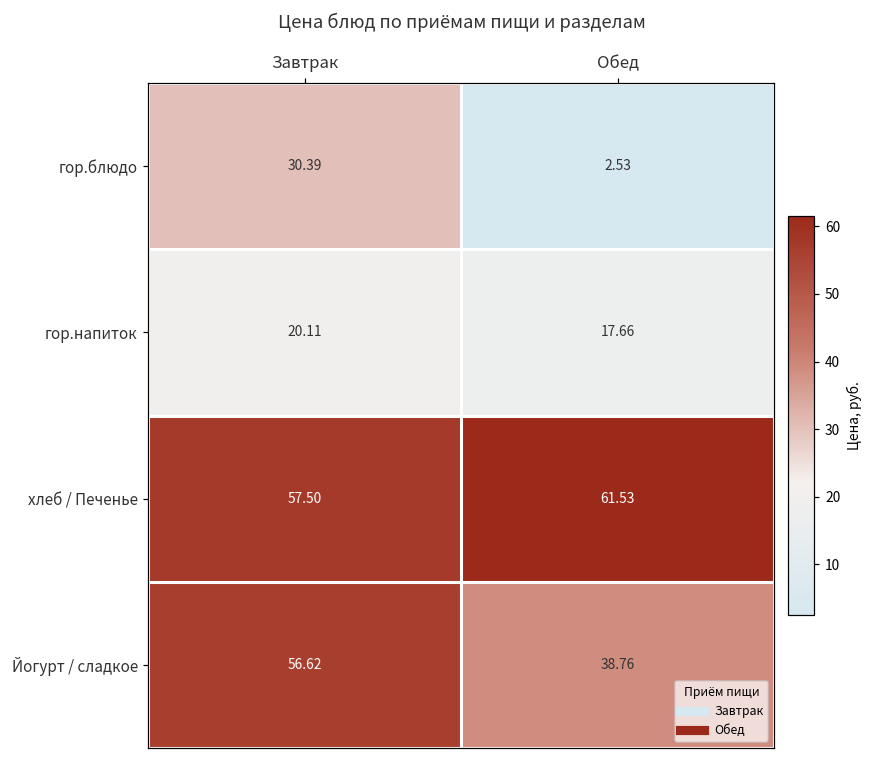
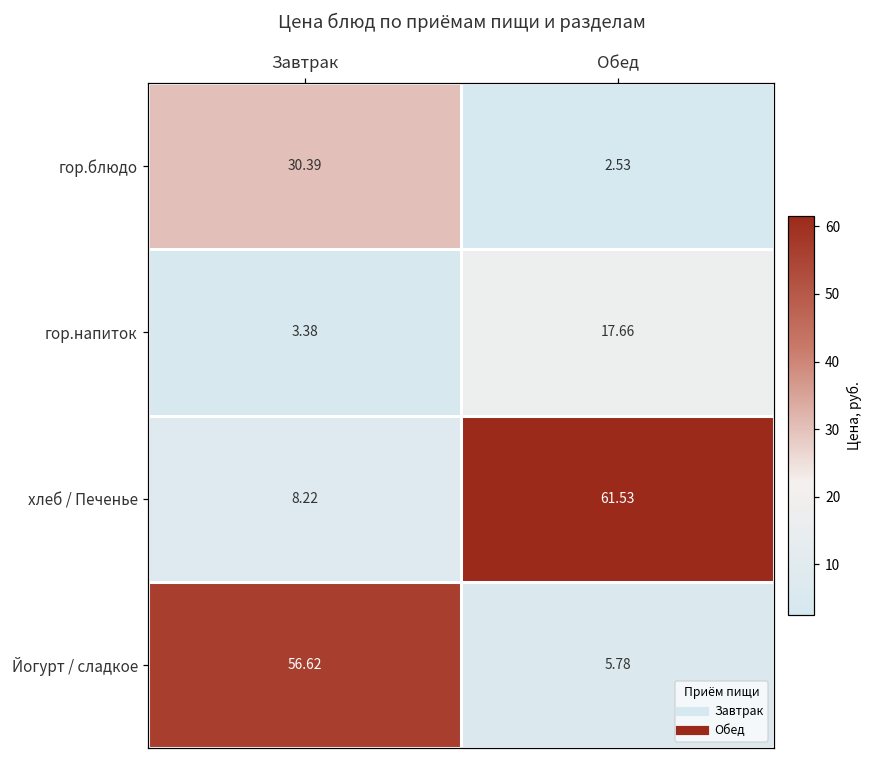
  {
    "гор.блюдо": {
      "Завтрак": 30.39,
      "Обед": 2.53
    },
    "гор.напиток": {
-     "Завтрак": 20.11,
+     "Завтрак": 3.38,
      "Обед": 17.66
    },
    "хлеб / Печенье": {
-     "Завтрак": 57.50,
+     "Завтрак": 8.22,
      "Обед": 61.53
    },
    "Йогурт / сладкое": {
      "Завтрак": 56.62,
-     "Обед": 38.76
+     "Обед": 5.78
    }
  }
